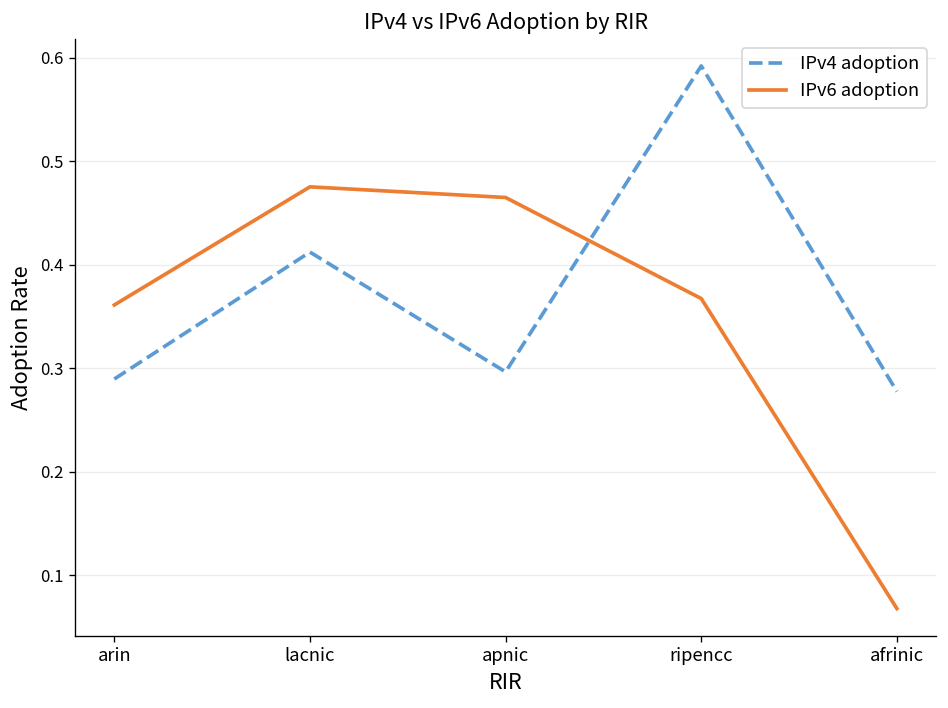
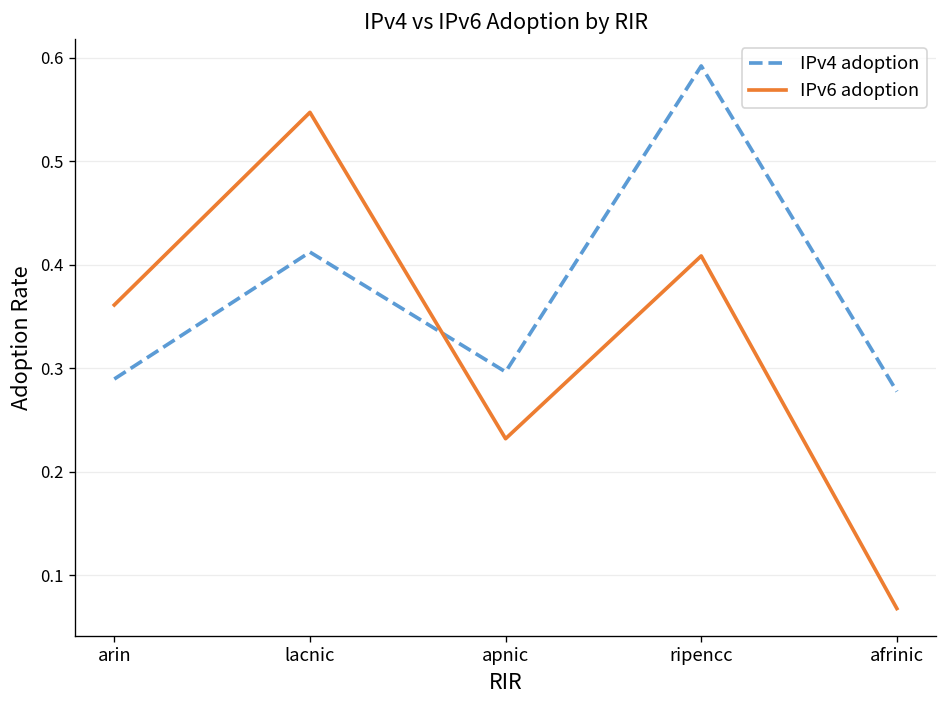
  {
    "IPv4 adoption": {
      "arin": 0.29,
      "lacnic": 0.41,
      "apnic": 0.30,
      "ripencc": 0.59,
      "afrinic": 0.28
    },
    "IPv6 adoption": {
      "arin": 0.36,
-     "lacnic": 0.48,
-     "apnic": 0.47,
-     "ripencc": 0.37,
+     "lacnic": 0.55,
+     "apnic": 0.23,
+     "ripencc": 0.41,
      "afrinic": 0.07
    }
  }
